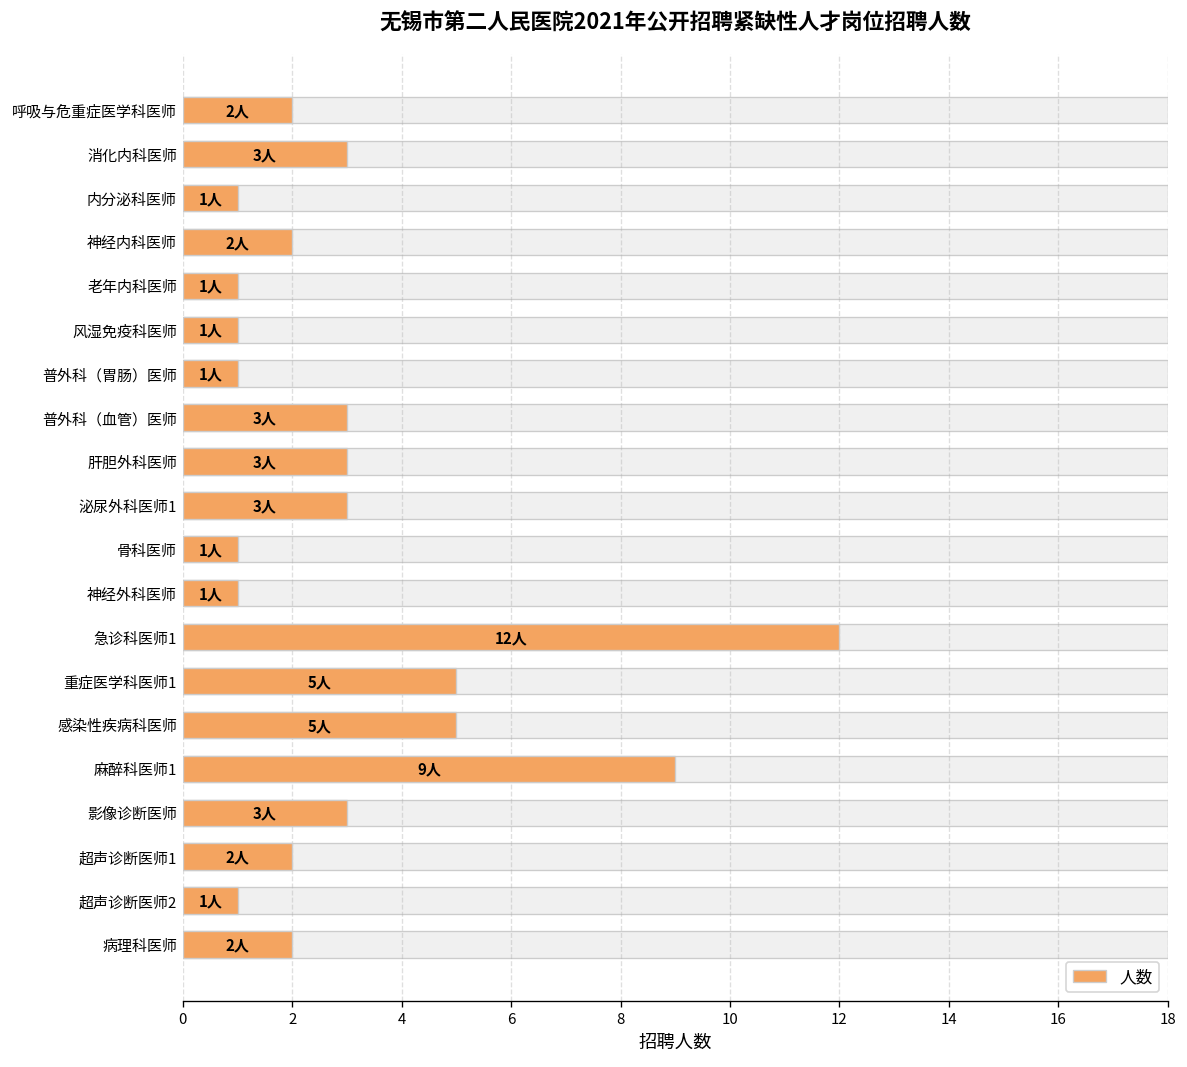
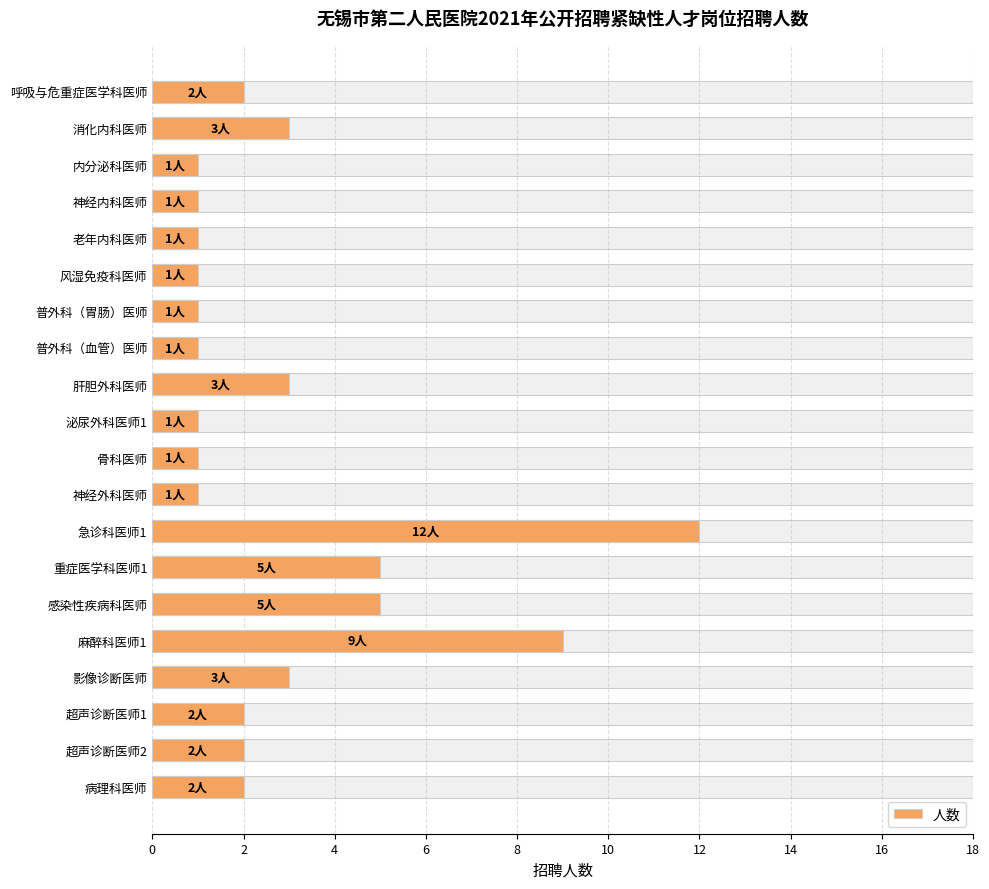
  {
    "人数": {
-     "神经内科医师": "2人",
-     "普外科（血管）医师": "3人",
-     "泌尿外科医师1": "3人",
-     "超声诊断医师2": "1人"
+     "神经内科医师": "1人",
+     "普外科（血管）医师": "1人",
+     "泌尿外科医师1": "1人",
+     "超声诊断医师2": "2人"
    }
  }
